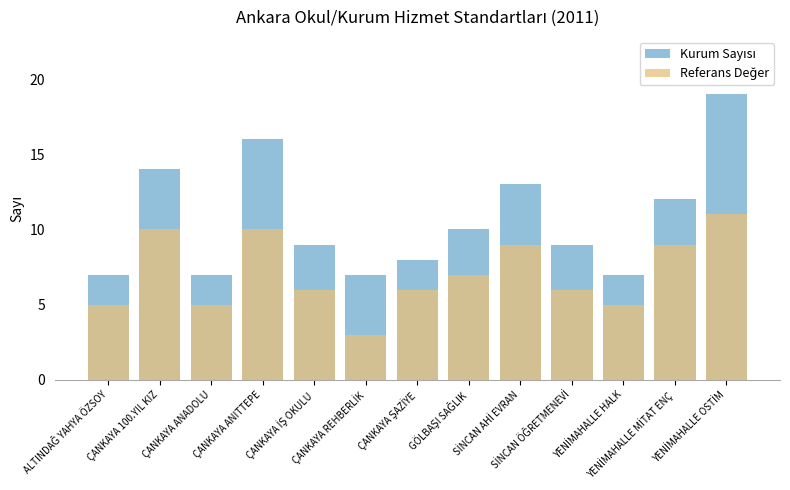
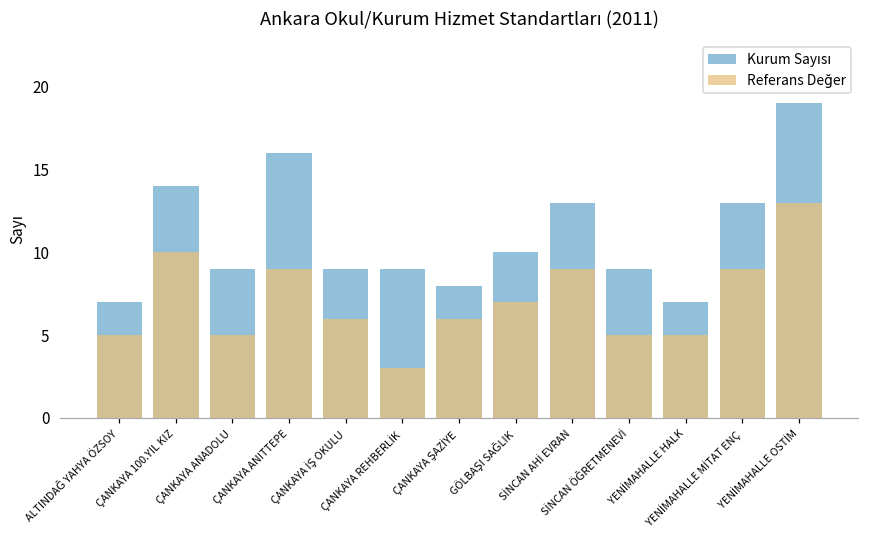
  {
    "Kurum Sayısı": {
      "ALTINDAĞ YAHYA ÖZSOY": 7,
      "ÇANKAYA 100.YIL KIZ": 14,
-     "ÇANKAYA ANADOLU": 7,
+     "ÇANKAYA ANADOLU": 9,
      "ÇANKAYA ANITTEPE": 16,
      "ÇANKAYA İŞ OKULU": 9,
-     "ÇANKAYA REHBERLİK": 7,
+     "ÇANKAYA REHBERLİK": 9,
      "ÇANKAYA ŞAZİYE": 8,
      "GÖLBAŞI SAĞLIK": 10,
      "SİNCAN AHİ EVRAN": 13,
      "SİNCAN ÖĞRETMENEVİ": 9,
      "YENİMAHALLE HALK": 7,
-     "YENİMAHALLE MİTAT ENÇ": 12,
+     "YENİMAHALLE MİTAT ENÇ": 13,
      "YENİMAHALLE OSTİM": 19
    },
    "Referans Değer": {
-     "ÇANKAYA ANITTEPE": 10,
-     "SİNCAN ÖĞRETMENEVİ": 6,
-     "YENİMAHALLE OSTİM": 11
+     "ÇANKAYA ANITTEPE": 9,
+     "SİNCAN ÖĞRETMENEVİ": 5,
+     "YENİMAHALLE OSTİM": 13
    }
  }
